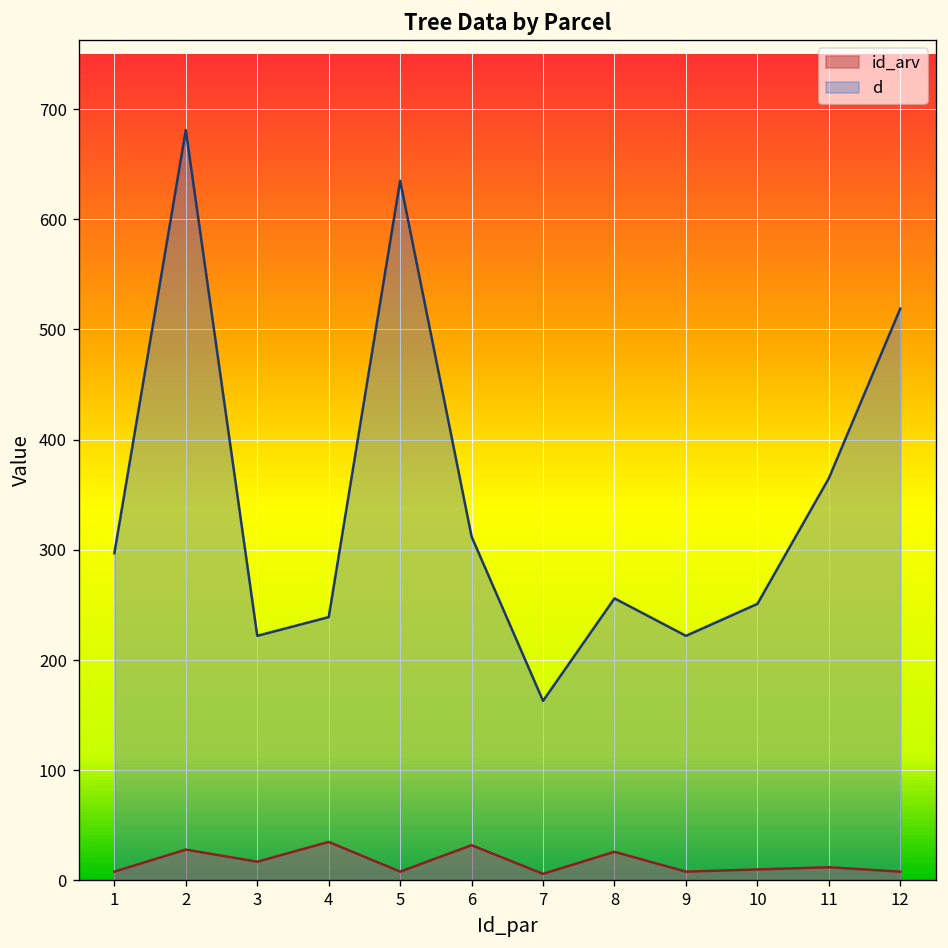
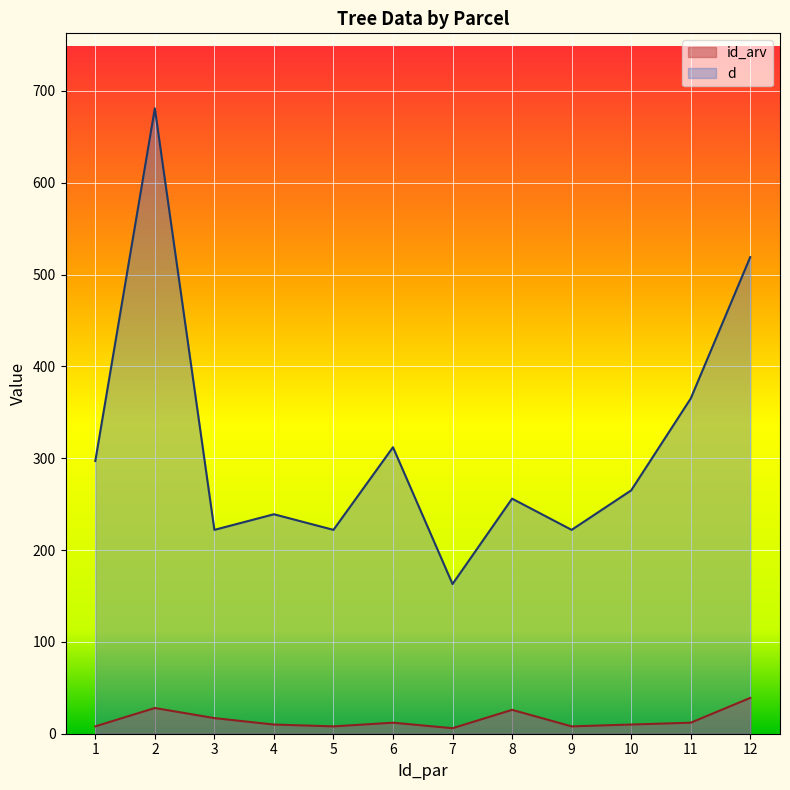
  {
    "id_arv": {
      "1": 10,
      "2": 30,
      "3": 20,
-     "4": 40,
+     "4": 10,
      "5": 10,
-     "6": 30,
+     "6": 10,
      "7": 10,
      "8": 30,
      "9": 10,
      "10": 10,
      "11": 10,
-     "12": 10
+     "12": 40
    },
    "d": {
      "1": 300,
      "2": 680,
      "3": 220,
      "4": 240,
-     "5": 640,
+     "5": 220,
      "6": 310,
      "7": 160,
      "8": 260,
      "9": 220,
-     "10": 250,
+     "10": 270,
      "11": 370,
      "12": 520
    }
  }
